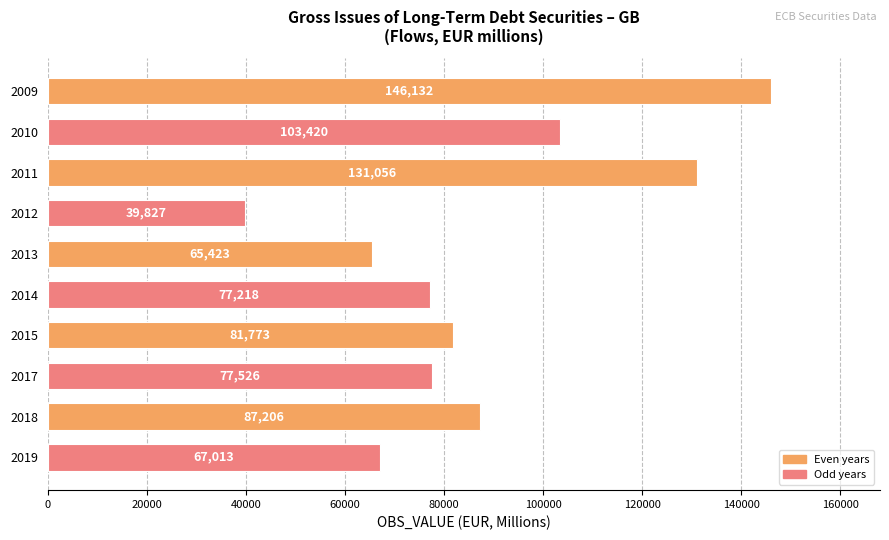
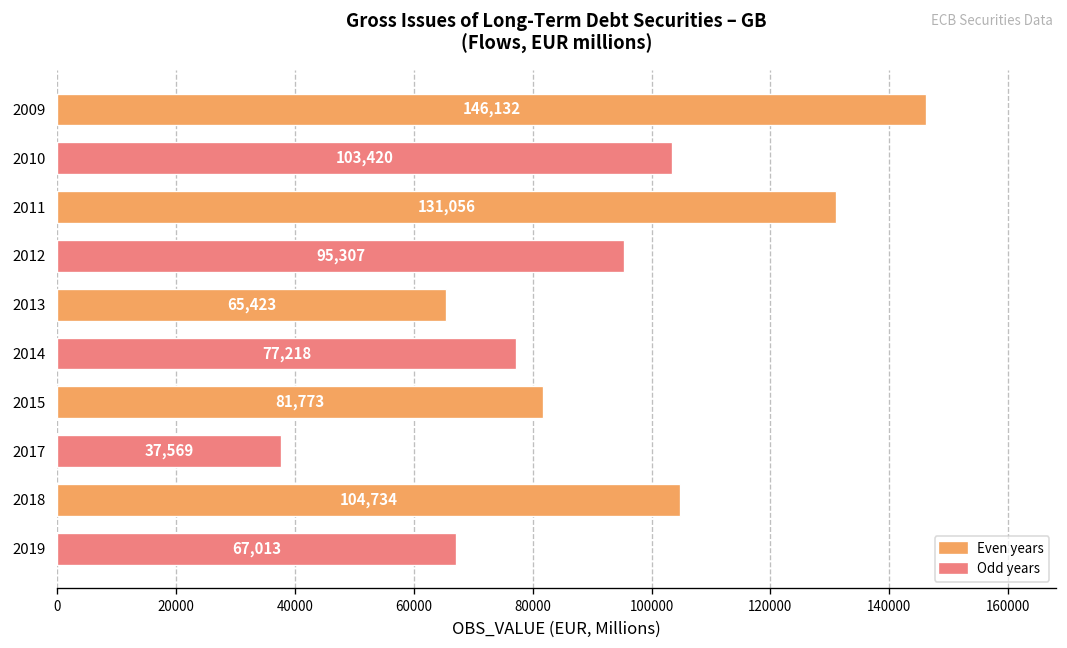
  {
    "2009": "146,132",
    "2010": "103,420",
    "2011": "131,056",
-   "2012": "39,827",
+   "2012": "95,307",
    "2013": "65,423",
    "2014": "77,218",
    "2015": "81,773",
-   "2017": "77,526",
-   "2018": "87,206",
+   "2017": "37,569",
+   "2018": "104,734",
    "2019": "67,013"
  }
